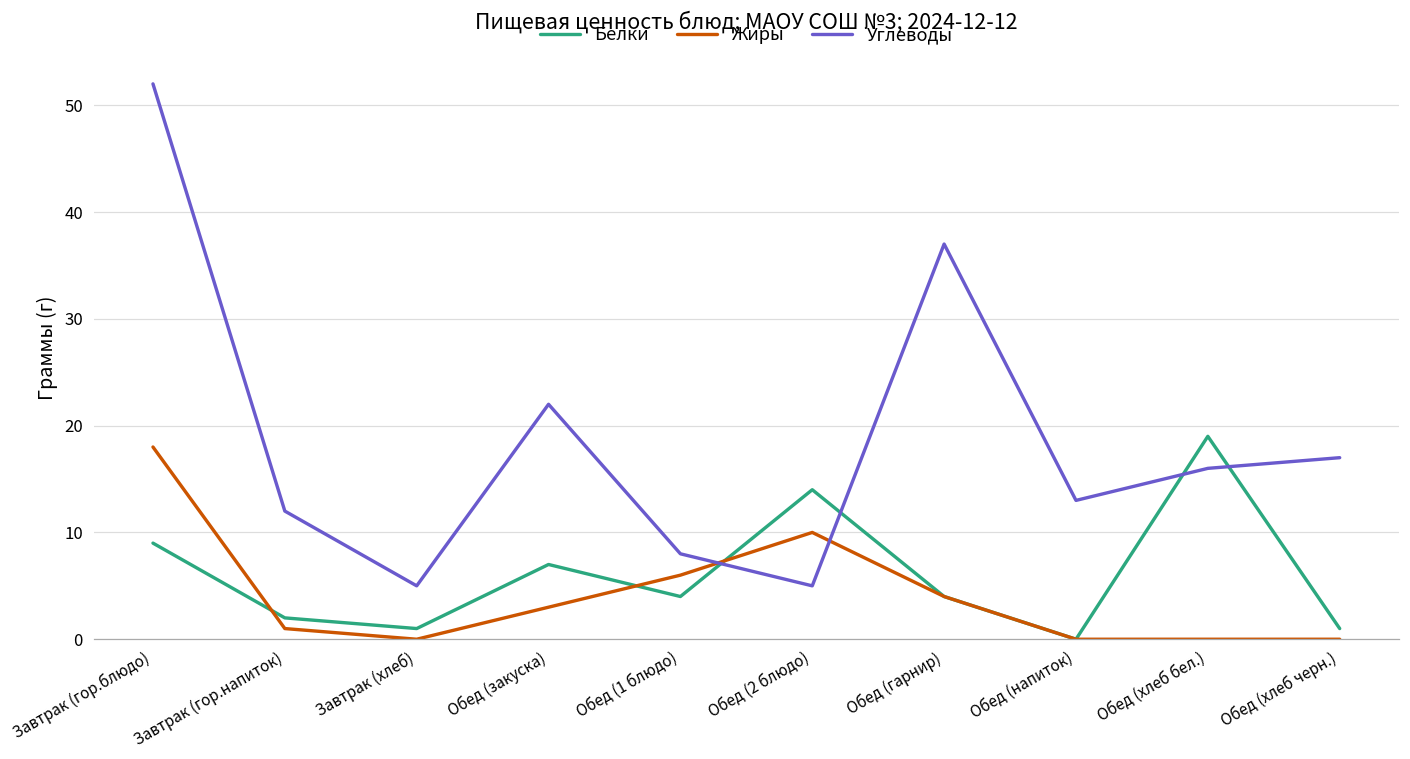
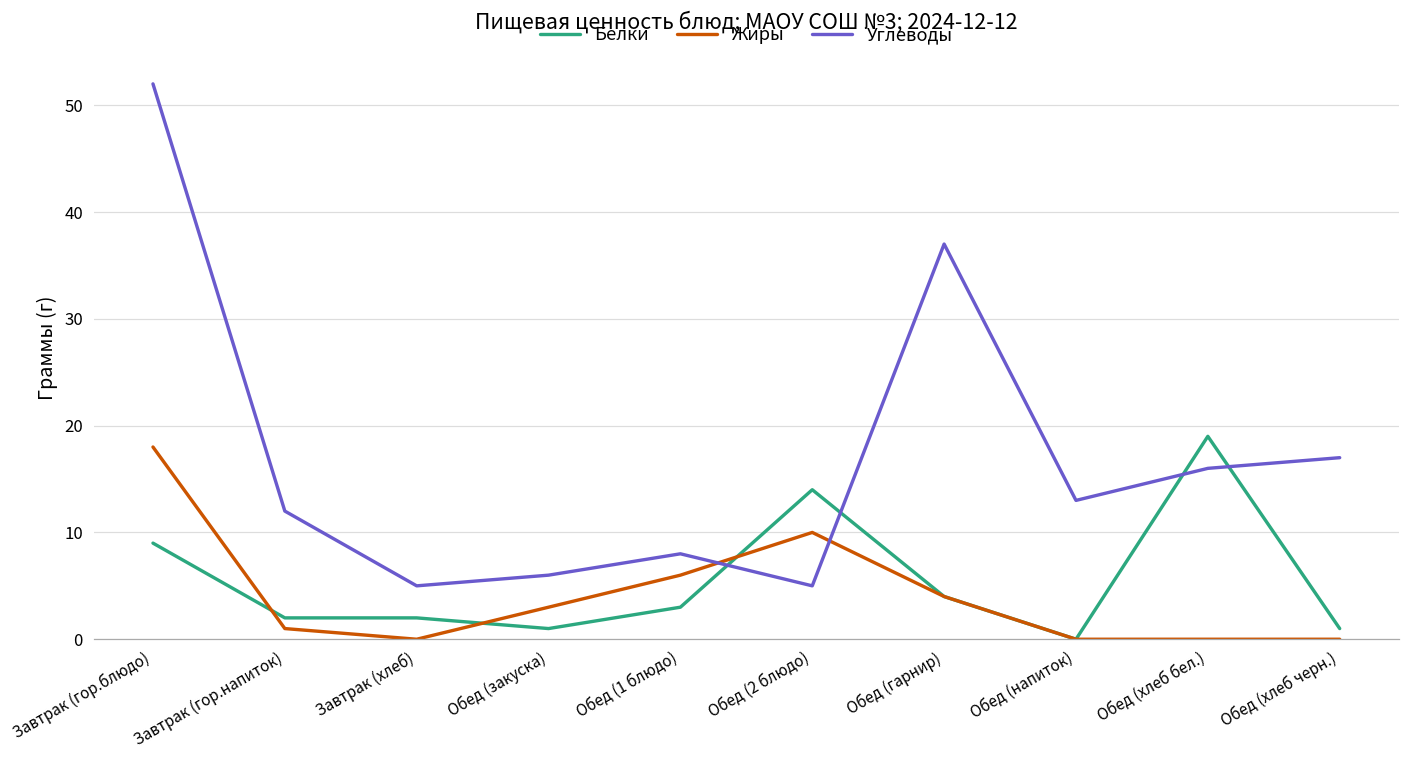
  {
    "Белки": {
      "Завтрак (гор.блюдо)": 9,
      "Завтрак (гор.напиток)": 2,
-     "Завтрак (хлеб)": 1,
-     "Обед (закуска)": 7,
-     "Обед (1 блюдо)": 4,
+     "Завтрак (хлеб)": 2,
+     "Обед (закуска)": 1,
+     "Обед (1 блюдо)": 3,
      "Обед (2 блюдо)": 14,
      "Обед (хлеб бел.)": 19,
      "Обед (хлеб черн.)": 1
    },
    "Жиры": {
      "Завтрак (гор.блюдо)": 18,
      "Завтрак (гор.напиток)": 1,
      "Завтрак (хлеб)": 0,
      "Обед (закуска)": 3,
      "Обед (1 блюдо)": 6,
      "Обед (2 блюдо)": 10,
      "Обед (хлеб бел.)": 0,
      "Обед (хлеб черн.)": 0
    },
    "Углеводы": {
      "Завтрак (гор.блюдо)": 52,
      "Завтрак (гор.напиток)": 12,
      "Завтрак (хлеб)": 5,
-     "Обед (закуска)": 22,
+     "Обед (закуска)": 6,
      "Обед (1 блюдо)": 8,
      "Обед (2 блюдо)": 5,
      "Обед (гарнир)": 37,
      "Обед (напиток)": 13,
      "Обед (хлеб бел.)": 16,
      "Обед (хлеб черн.)": 17
    }
  }
